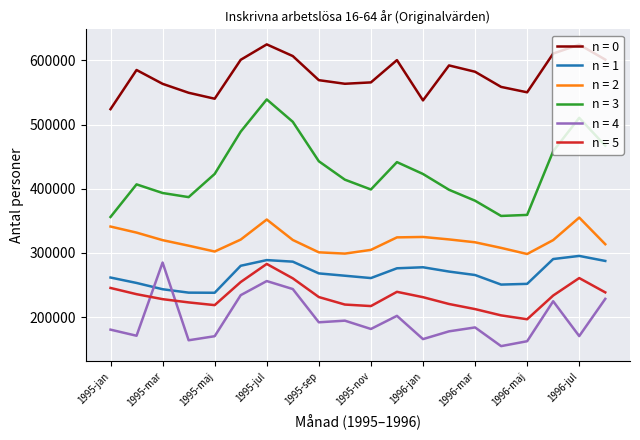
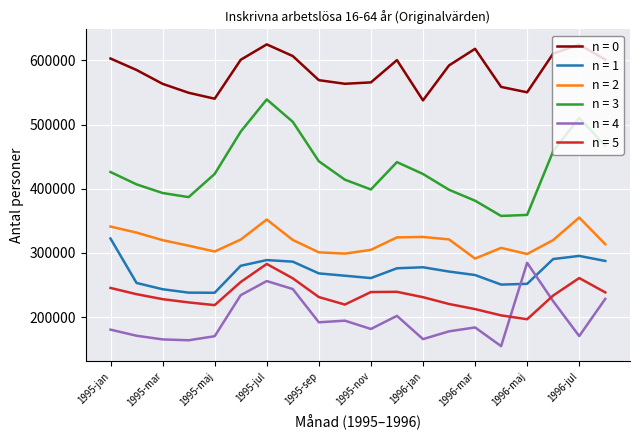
  {
    "n = 0": {
-     "1995-jan": 520000,
+     "1995-jan": 600000,
      "1995-mar": 560000,
      "1995-maj": 540000,
      "1995-jul": 620000,
      "1995-sep": 570000,
      "1995-nov": 570000,
      "1996-jan": 540000,
-     "1996-mar": 580000,
+     "1996-mar": 620000,
      "1996-maj": 550000
    },
    "n = 1": {
-     "1995-jan": 260000,
+     "1995-jan": 320000,
      "1995-mar": 240000,
      "1995-maj": 240000,
      "1995-jul": 290000,
      "1995-sep": 270000,
      "1995-nov": 260000,
      "1996-jan": 280000,
      "1996-mar": 270000,
      "1996-maj": 250000,
      "1996-jul": 300000
    },
    "n = 2": {
      "1995-jan": 340000,
      "1995-mar": 320000,
      "1995-maj": 300000,
      "1995-jul": 350000,
      "1995-sep": 300000,
      "1995-nov": 300000,
      "1996-jan": 320000,
-     "1996-mar": 320000,
+     "1996-mar": 290000,
      "1996-maj": 300000,
      "1996-jul": 360000
    },
    "n = 3": {
-     "1995-jan": 360000,
+     "1995-jan": 430000,
      "1995-mar": 390000,
      "1995-maj": 420000,
      "1995-jul": 540000,
      "1995-sep": 440000,
      "1995-nov": 400000,
      "1996-jan": 420000,
      "1996-mar": 380000,
      "1996-maj": 360000
    },
    "n = 4": {
      "1995-jan": 180000,
-     "1995-mar": 290000,
+     "1995-mar": 170000,
      "1995-maj": 170000,
      "1995-jul": 260000,
      "1995-sep": 190000,
      "1995-nov": 180000,
      "1996-jan": 170000,
      "1996-mar": 180000,
-     "1996-maj": 160000,
+     "1996-maj": 280000,
      "1996-jul": 170000
    },
    "n = 5": {
      "1995-jan": 250000,
      "1995-mar": 230000,
      "1995-maj": 220000,
      "1995-jul": 280000,
      "1995-sep": 230000,
-     "1995-nov": 220000,
+     "1995-nov": 240000,
      "1996-jan": 230000,
      "1996-mar": 210000,
      "1996-maj": 200000,
      "1996-jul": 260000
    }
  }
